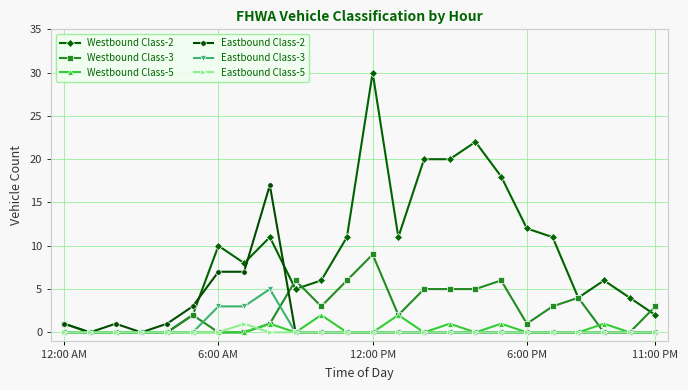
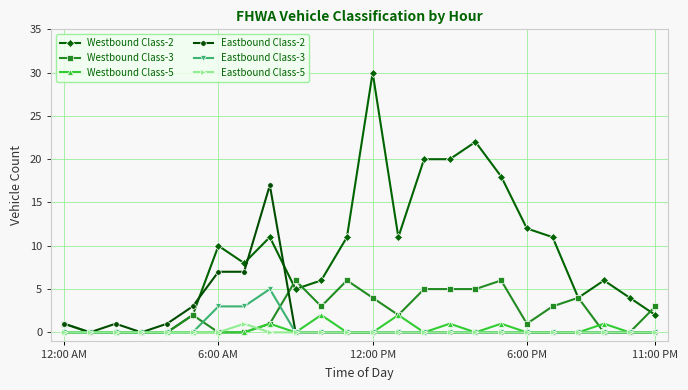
  {
    "Westbound Class-3": {
-     "12:00 PM": 9,
+     "12:00 PM": 4,
      "6:00 PM": 1,
      "11:00 PM": 3
    },
    "Eastbound Class-3": {
      "6:00 AM": 3
    }
  }
